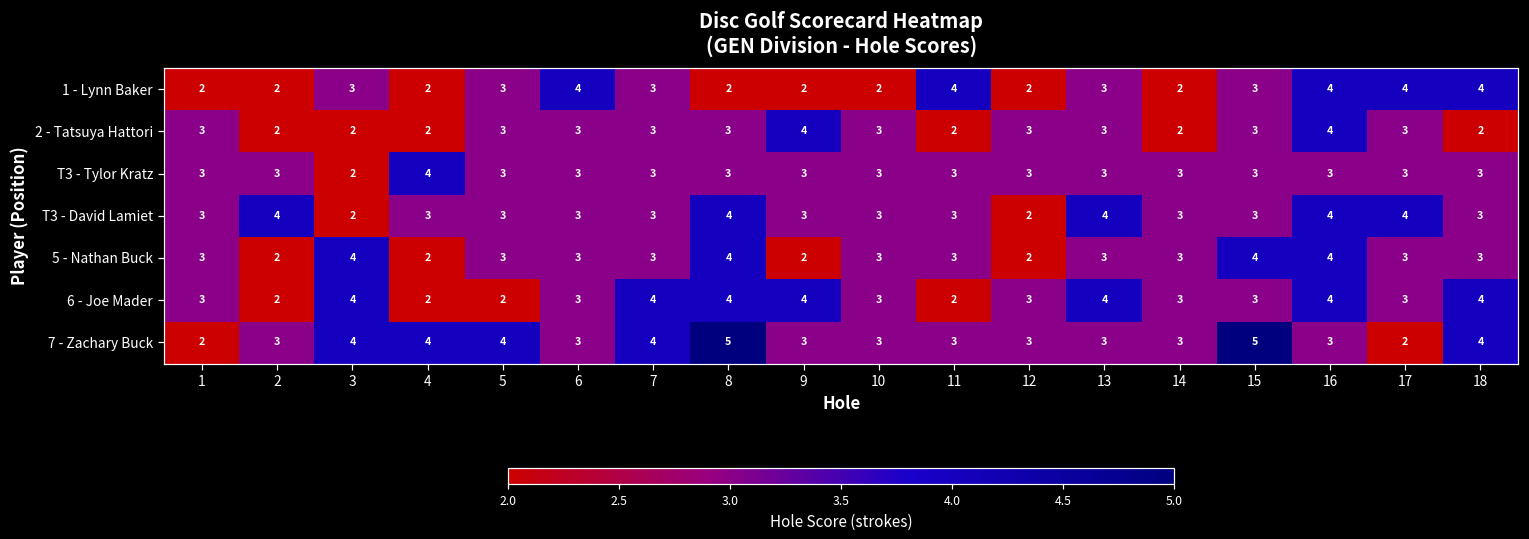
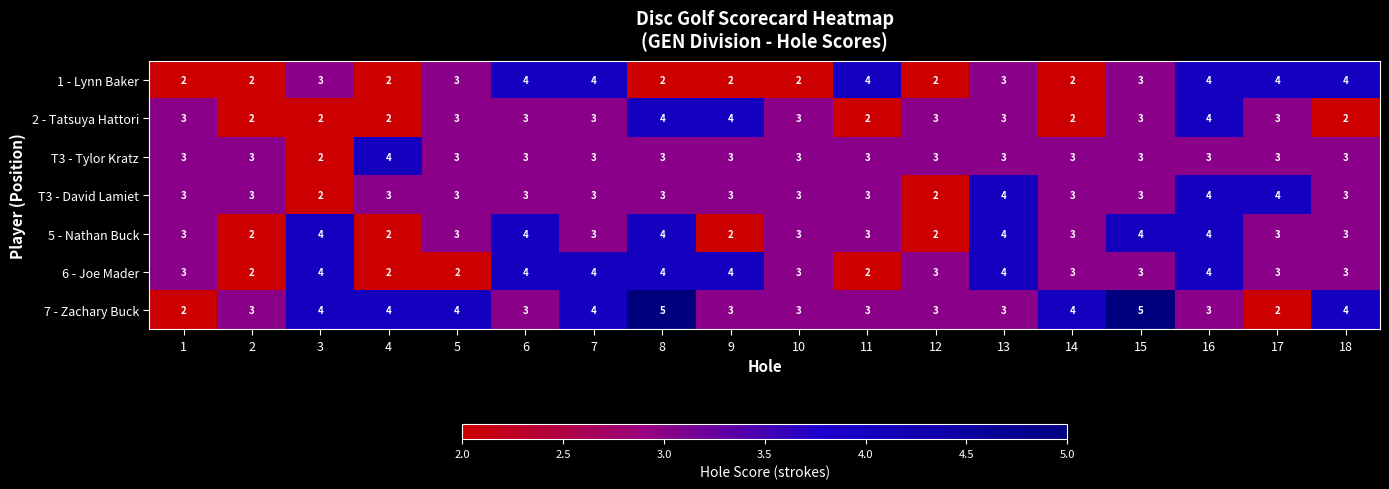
  {
    "1 - Lynn Baker": {
      "1": 2,
      "2": 2,
      "3": 3,
      "4": 2,
      "5": 3,
      "6": 4,
-     "7": 3,
+     "7": 4,
      "8": 2,
      "9": 2,
      "10": 2,
      "11": 4,
      "12": 2,
      "13": 3,
      "14": 2,
      "15": 3,
      "16": 4,
      "17": 4,
      "18": 4
    },
    "2 - Tatsuya Hattori": {
      "1": 3,
      "2": 2,
      "3": 2,
      "4": 2,
      "5": 3,
      "6": 3,
      "7": 3,
-     "8": 3,
+     "8": 4,
      "9": 4,
      "10": 3,
      "11": 2,
      "12": 3,
      "13": 3,
      "14": 2,
      "15": 3,
      "16": 4,
      "17": 3,
      "18": 2
    },
    "T3 - Tylor Kratz": {
      "1": 3,
      "2": 3,
      "3": 2,
      "4": 4,
      "5": 3,
      "6": 3,
      "7": 3,
      "8": 3,
      "9": 3,
      "10": 3,
      "11": 3,
      "12": 3,
      "13": 3,
      "14": 3,
      "15": 3,
      "16": 3,
      "17": 3,
      "18": 3
    },
    "T3 - David Lamiet": {
      "1": 3,
-     "2": 4,
+     "2": 3,
      "3": 2,
      "4": 3,
      "5": 3,
      "6": 3,
      "7": 3,
-     "8": 4,
+     "8": 3,
      "9": 3,
      "10": 3,
      "11": 3,
      "12": 2,
      "13": 4,
      "14": 3,
      "15": 3,
      "16": 4,
      "17": 4,
      "18": 3
    },
    "5 - Nathan Buck": {
      "1": 3,
      "2": 2,
      "3": 4,
      "4": 2,
      "5": 3,
-     "6": 3,
+     "6": 4,
      "7": 3,
      "8": 4,
      "9": 2,
      "10": 3,
      "11": 3,
      "12": 2,
-     "13": 3,
+     "13": 4,
      "14": 3,
      "15": 4,
      "16": 4,
      "17": 3,
      "18": 3
    },
    "6 - Joe Mader": {
      "1": 3,
      "2": 2,
      "3": 4,
      "4": 2,
      "5": 2,
-     "6": 3,
+     "6": 4,
      "7": 4,
      "8": 4,
      "9": 4,
      "10": 3,
      "11": 2,
      "12": 3,
      "13": 4,
      "14": 3,
      "15": 3,
      "16": 4,
      "17": 3,
-     "18": 4
+     "18": 3
    },
    "7 - Zachary Buck": {
      "1": 2,
      "2": 3,
      "3": 4,
      "4": 4,
      "5": 4,
      "6": 3,
      "7": 4,
      "8": 5,
      "9": 3,
      "10": 3,
      "11": 3,
      "12": 3,
      "13": 3,
-     "14": 3,
+     "14": 4,
      "15": 5,
      "16": 3,
      "17": 2,
      "18": 4
    }
  }
